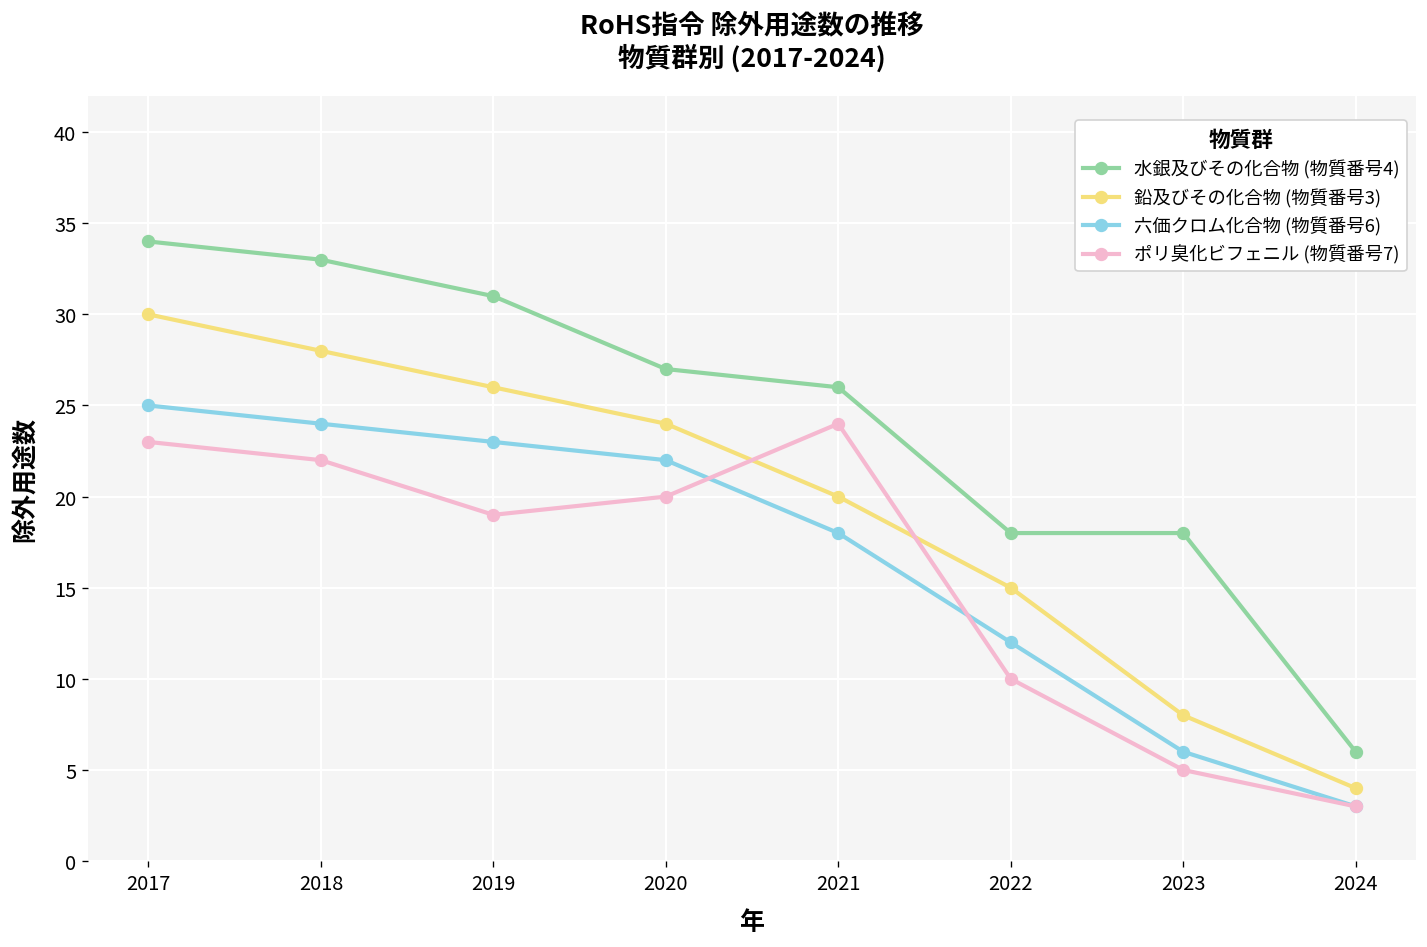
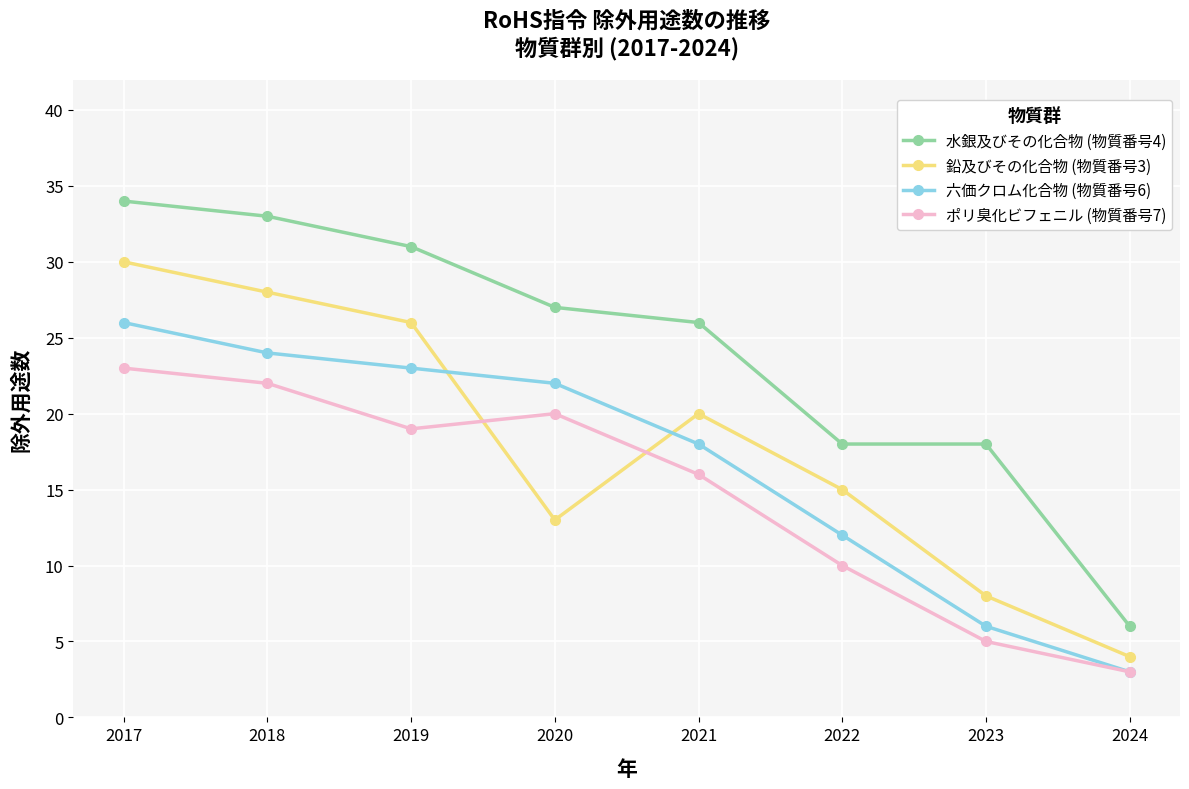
  {
    "水銀及びその化合物 (物質番号4)": {
      "2017": 34,
      "2018": 33,
      "2019": 31,
      "2020": 27,
      "2021": 26,
      "2022": 18,
      "2023": 18,
      "2024": 6
    },
    "鉛及びその化合物 (物質番号3)": {
      "2017": 30,
      "2018": 28,
      "2019": 26,
-     "2020": 24,
+     "2020": 13,
      "2021": 20,
      "2022": 15,
      "2023": 8,
      "2024": 4
    },
    "六価クロム化合物 (物質番号6)": {
-     "2017": 25,
+     "2017": 26,
      "2018": 24,
      "2019": 23,
      "2020": 22,
      "2021": 18,
      "2022": 12,
      "2023": 6
    },
    "ポリ臭化ビフェニル (物質番号7)": {
      "2017": 23,
      "2018": 22,
      "2019": 19,
      "2020": 20,
-     "2021": 24,
+     "2021": 16,
      "2022": 10,
      "2023": 5
    }
  }
